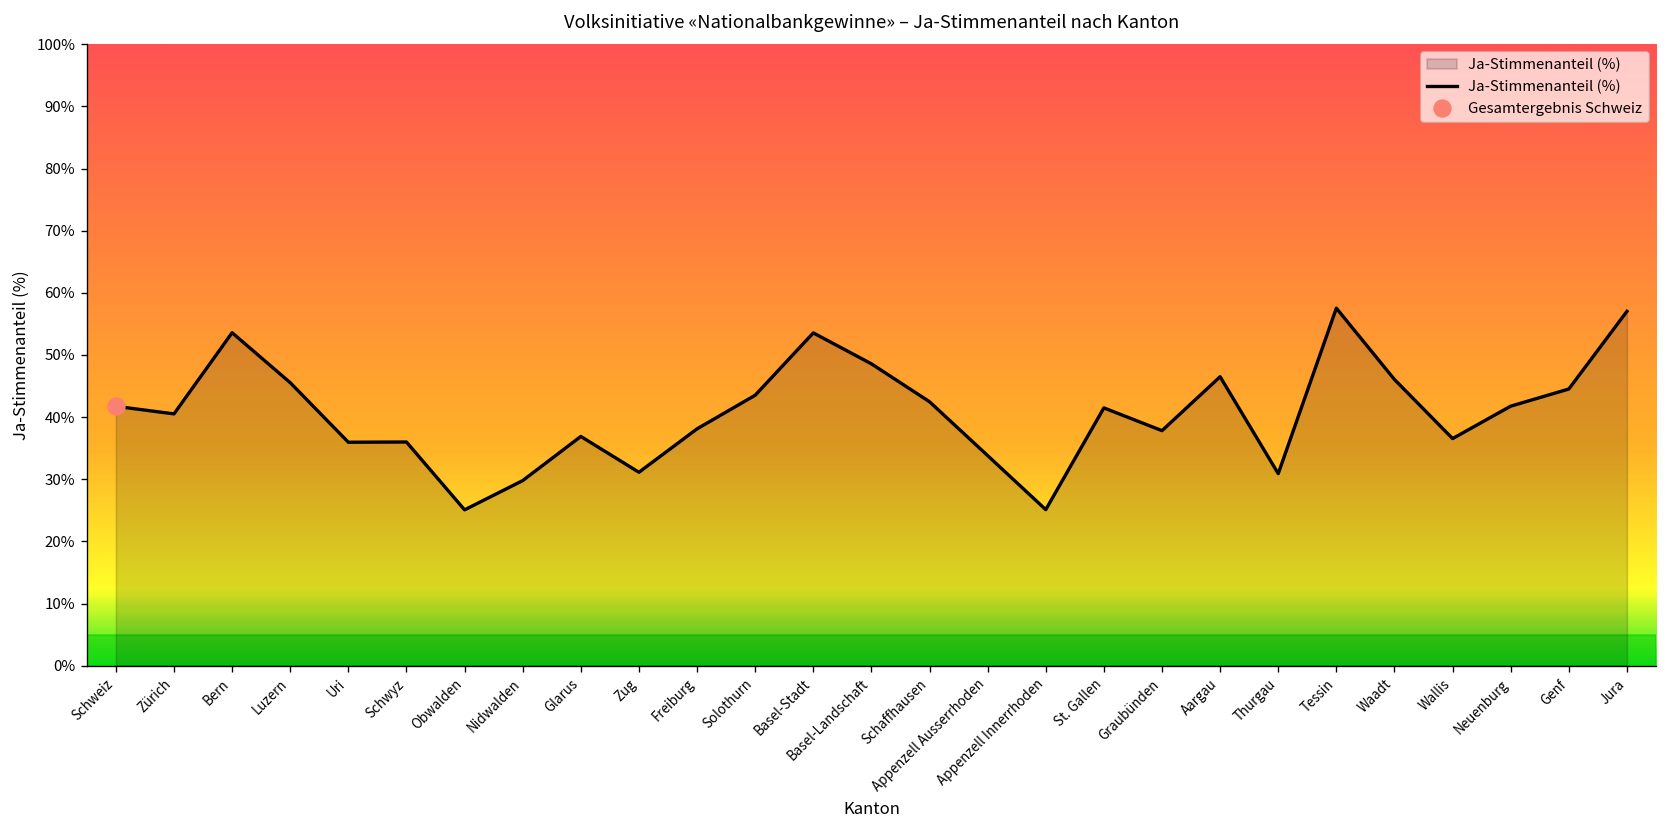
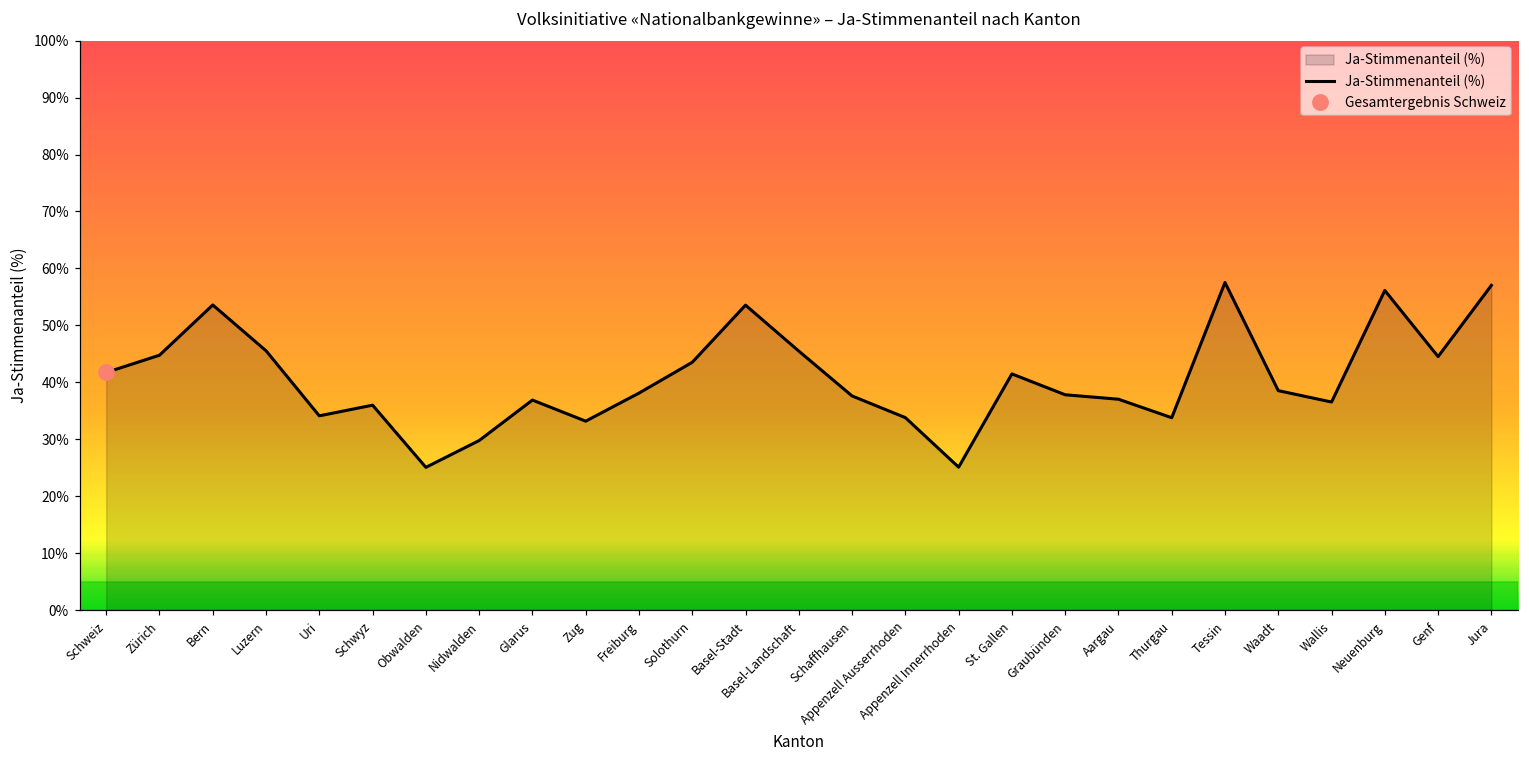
  {
    "Ja-Stimmenanteil (%)": {
-     "Zürich": "41%",
+     "Zürich": "45%",
      "Bern": "54%",
      "Luzern": "46%",
-     "Uri": "36%",
+     "Uri": "34%",
      "Schwyz": "36%",
      "Obwalden": "25%",
      "Nidwalden": "30%",
      "Glarus": "37%",
-     "Zug": "31%",
+     "Zug": "33%",
      "Freiburg": "38%",
      "Solothurn": "44%",
      "Basel-Stadt": "54%",
-     "Basel-Landschaft": "49%",
-     "Schaffhausen": "42%",
+     "Basel-Landschaft": "45%",
+     "Schaffhausen": "38%",
      "Appenzell Ausserrhoden": "34%",
      "Appenzell Innerrhoden": "25%",
      "St. Gallen": "41%",
      "Graubünden": "38%",
-     "Aargau": "47%",
-     "Thurgau": "31%",
+     "Aargau": "37%",
+     "Thurgau": "34%",
      "Tessin": "58%",
-     "Waadt": "46%",
+     "Waadt": "39%",
      "Wallis": "37%",
-     "Neuenburg": "42%",
+     "Neuenburg": "56%",
      "Genf": "45%",
      "Jura": "57%"
    }
  }
